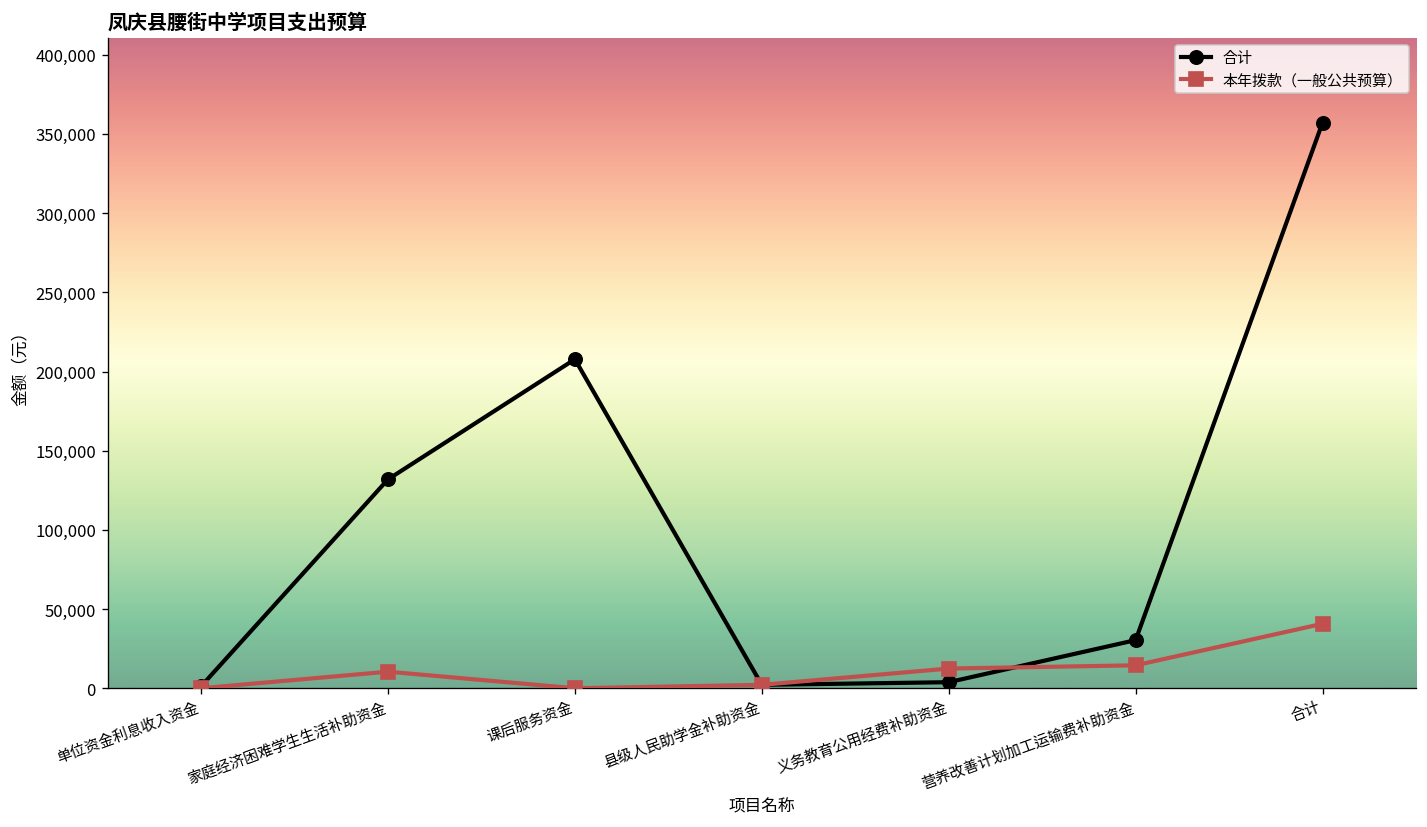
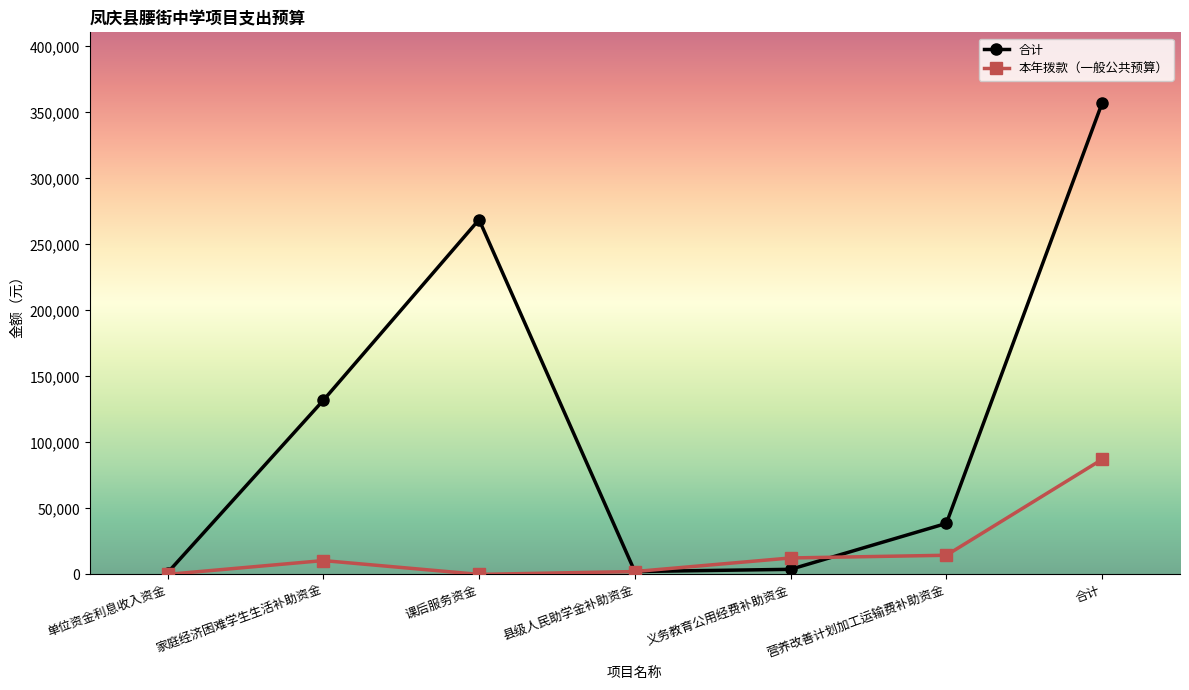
  {
    "合计": {
      "家庭经济困难学生生活补助资金": "132,000",
-     "课后服务资金": "208,000",
+     "课后服务资金": "269,000",
      "义务教育公用经费补助资金": "4,000",
-     "营养改善计划加工运输费补助资金": "30,000",
+     "营养改善计划加工运输费补助资金": "39,000",
      "合计": "357,000"
    },
    "本年拨款（一般公共预算）": {
      "家庭经济困难学生生活补助资金": "10,000",
      "课后服务资金": "0",
      "义务教育公用经费补助资金": "12,000",
      "营养改善计划加工运输费补助资金": "14,000",
-     "合计": "41,000"
+     "合计": "87,000"
    }
  }
